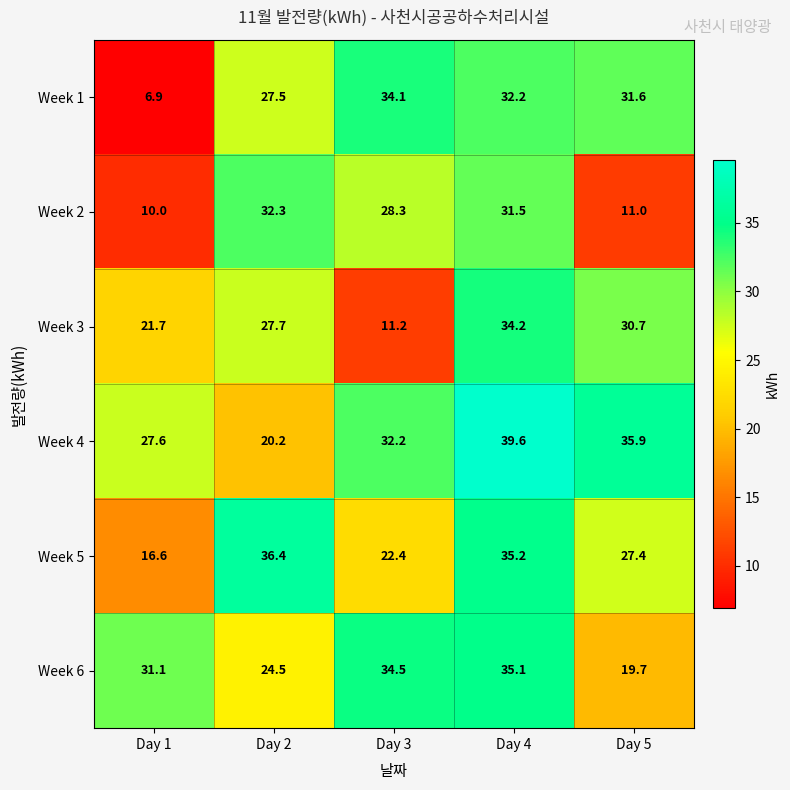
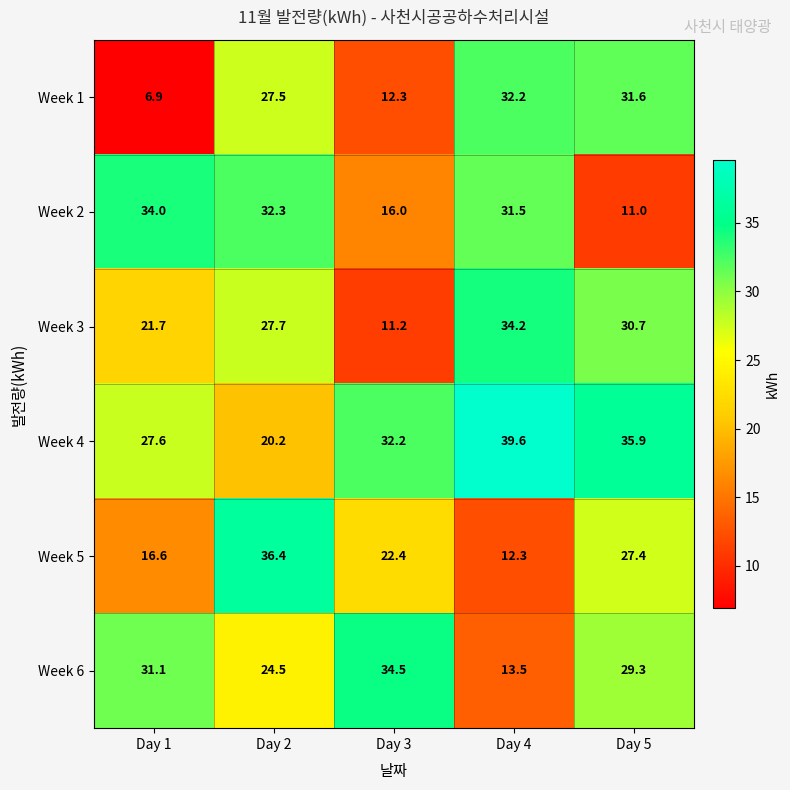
  {
    "Week 1": {
      "Day 1": 6.9,
      "Day 2": 27.5,
-     "Day 3": 34.1,
+     "Day 3": 12.3,
      "Day 4": 32.2,
      "Day 5": 31.6
    },
    "Week 2": {
-     "Day 1": 10.0,
+     "Day 1": 34.0,
      "Day 2": 32.3,
-     "Day 3": 28.3,
+     "Day 3": 16.0,
      "Day 4": 31.5,
      "Day 5": 11.0
    },
    "Week 3": {
      "Day 1": 21.7,
      "Day 2": 27.7,
      "Day 3": 11.2,
      "Day 4": 34.2,
      "Day 5": 30.7
    },
    "Week 4": {
      "Day 1": 27.6,
      "Day 2": 20.2,
      "Day 3": 32.2,
      "Day 4": 39.6,
      "Day 5": 35.9
    },
    "Week 5": {
      "Day 1": 16.6,
      "Day 2": 36.4,
      "Day 3": 22.4,
-     "Day 4": 35.2,
+     "Day 4": 12.3,
      "Day 5": 27.4
    },
    "Week 6": {
      "Day 1": 31.1,
      "Day 2": 24.5,
      "Day 3": 34.5,
-     "Day 4": 35.1,
-     "Day 5": 19.7
+     "Day 4": 13.5,
+     "Day 5": 29.3
    }
  }
